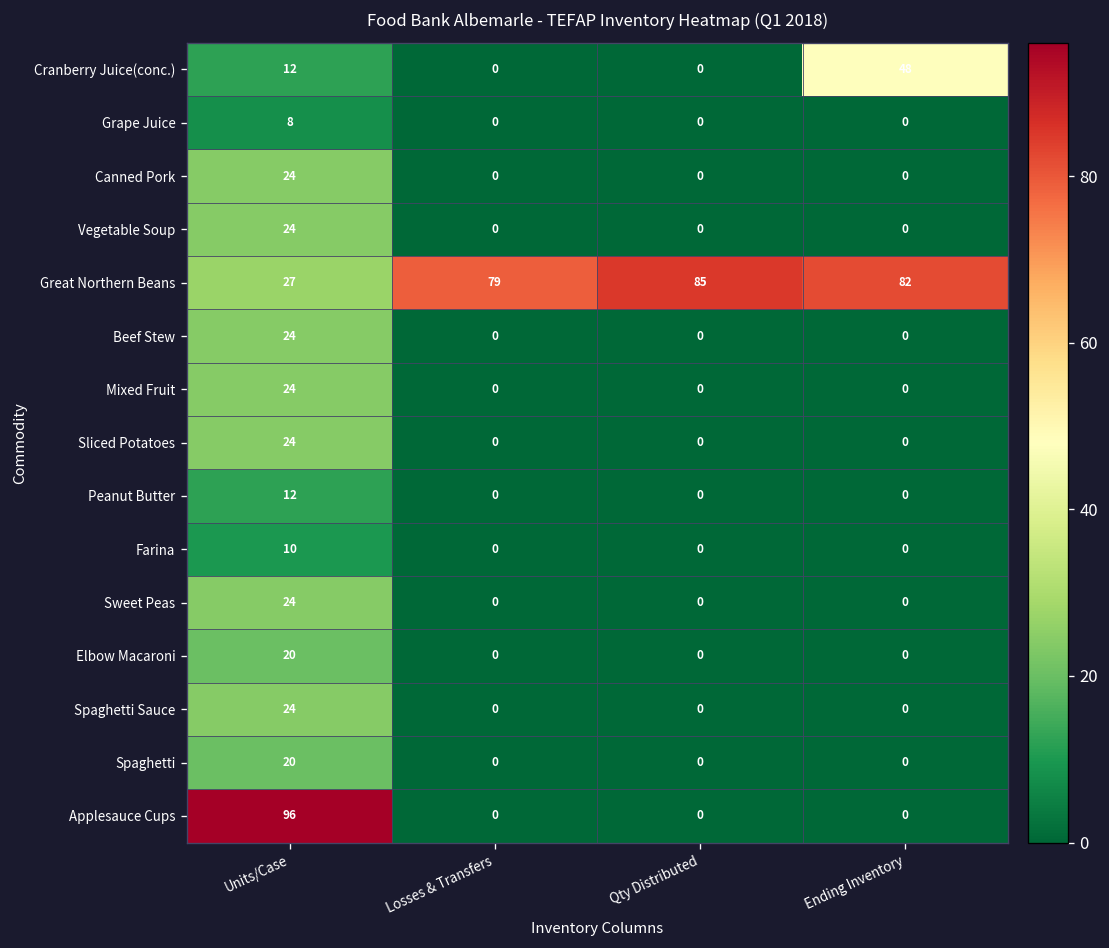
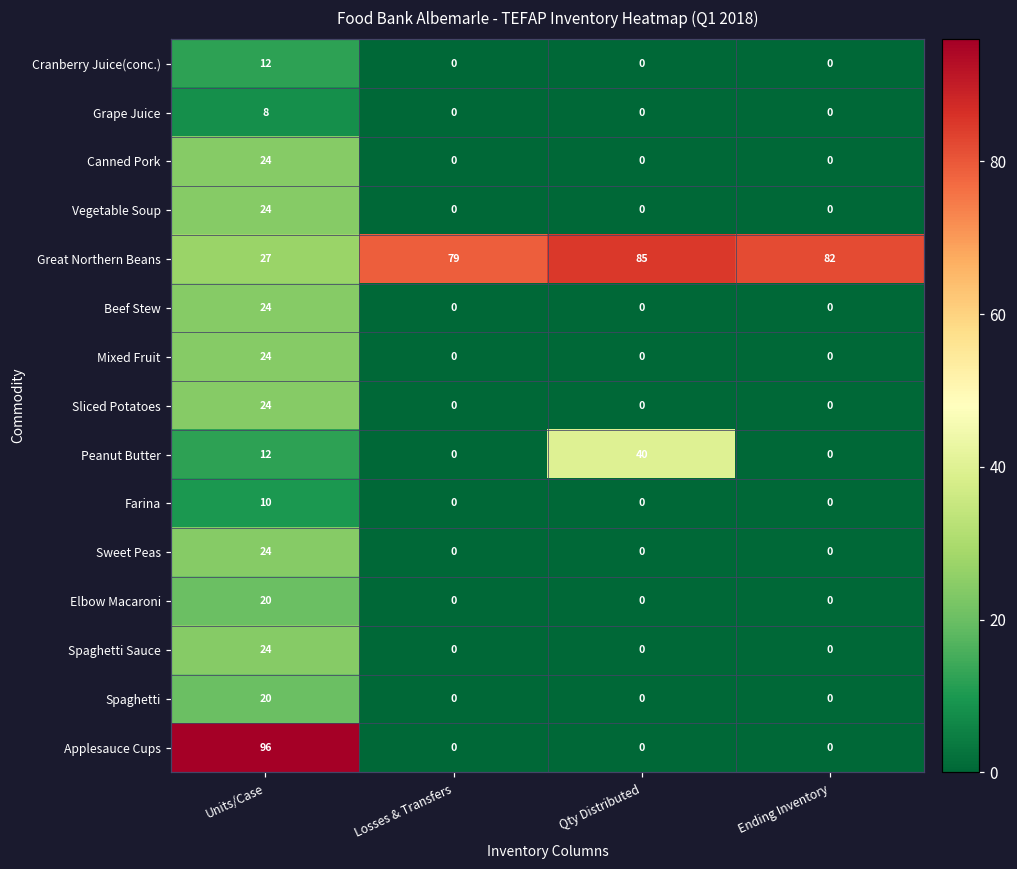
  {
    "Cranberry Juice(conc.)": {
      "Units/Case": 12,
      "Losses & Transfers": 0,
      "Qty Distributed": 0,
-     "Ending Inventory": 48
+     "Ending Inventory": 0
    },
    "Grape Juice": {
      "Units/Case": 8,
      "Losses & Transfers": 0,
      "Qty Distributed": 0,
      "Ending Inventory": 0
    },
    "Canned Pork": {
      "Units/Case": 24,
      "Losses & Transfers": 0,
      "Qty Distributed": 0,
      "Ending Inventory": 0
    },
    "Vegetable Soup": {
      "Units/Case": 24,
      "Losses & Transfers": 0,
      "Qty Distributed": 0,
      "Ending Inventory": 0
    },
    "Great Northern Beans": {
      "Units/Case": 27,
      "Losses & Transfers": 79,
      "Qty Distributed": 85,
      "Ending Inventory": 82
    },
    "Beef Stew": {
      "Units/Case": 24,
      "Losses & Transfers": 0,
      "Qty Distributed": 0,
      "Ending Inventory": 0
    },
    "Mixed Fruit": {
      "Units/Case": 24,
      "Losses & Transfers": 0,
      "Qty Distributed": 0,
      "Ending Inventory": 0
    },
    "Sliced Potatoes": {
      "Units/Case": 24,
      "Losses & Transfers": 0,
      "Qty Distributed": 0,
      "Ending Inventory": 0
    },
    "Peanut Butter": {
      "Units/Case": 12,
      "Losses & Transfers": 0,
-     "Qty Distributed": 0,
+     "Qty Distributed": 40,
      "Ending Inventory": 0
    },
    "Farina": {
      "Units/Case": 10,
      "Losses & Transfers": 0,
      "Qty Distributed": 0,
      "Ending Inventory": 0
    },
    "Sweet Peas": {
      "Units/Case": 24,
      "Losses & Transfers": 0,
      "Qty Distributed": 0,
      "Ending Inventory": 0
    },
    "Elbow Macaroni": {
      "Units/Case": 20,
      "Losses & Transfers": 0,
      "Qty Distributed": 0,
      "Ending Inventory": 0
    },
    "Spaghetti Sauce": {
      "Units/Case": 24,
      "Losses & Transfers": 0,
      "Qty Distributed": 0,
      "Ending Inventory": 0
    },
    "Spaghetti": {
      "Units/Case": 20,
      "Losses & Transfers": 0,
      "Qty Distributed": 0,
      "Ending Inventory": 0
    },
    "Applesauce Cups": {
      "Units/Case": 96,
      "Losses & Transfers": 0,
      "Qty Distributed": 0,
      "Ending Inventory": 0
    }
  }
